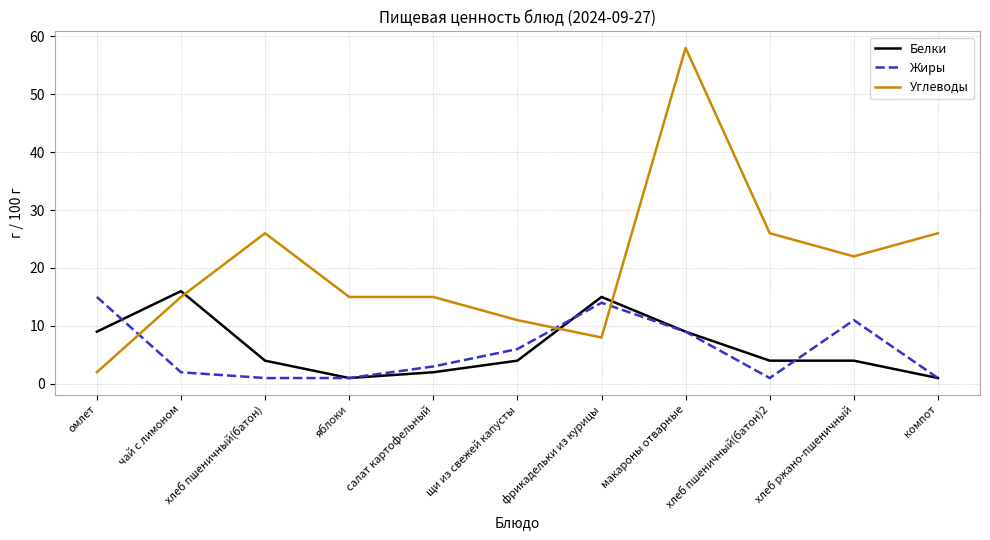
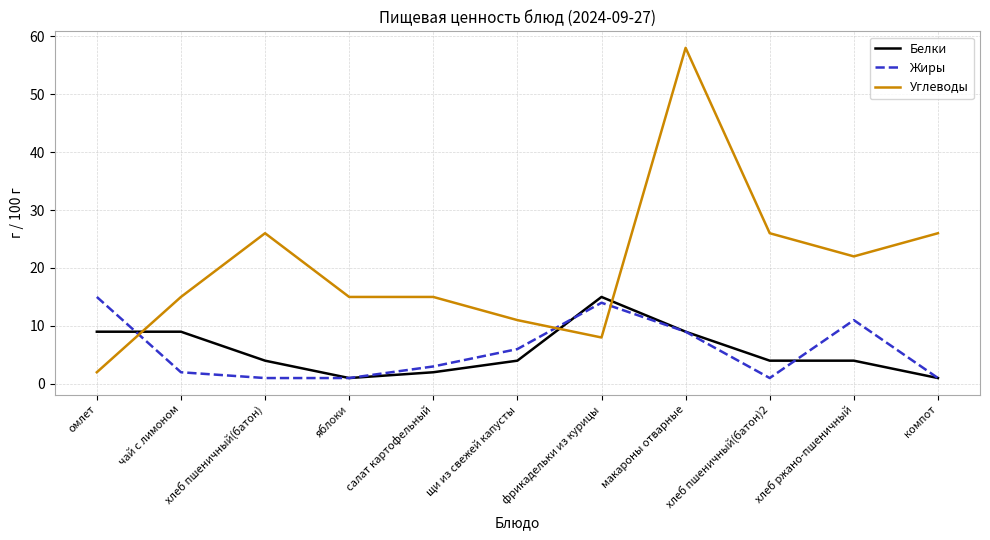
  {
    "Белки": {
      "омлет": 9,
-     "чай с лимоном": 16,
+     "чай с лимоном": 9,
      "хлеб пшеничный(батон)": 4,
      "салат картофельный": 2,
      "щи из свежей капусты": 4,
      "фрикадельки из курицы": 15,
      "хлеб пшеничный(батон)2": 4,
      "хлеб ржано-пшеничный": 4
    },
    "Жиры": {
      "омлет": 15,
      "чай с лимоном": 2,
      "хлеб пшеничный(батон)": 1,
      "салат картофельный": 3,
      "щи из свежей капусты": 6,
      "фрикадельки из курицы": 14,
      "хлеб пшеничный(батон)2": 1,
      "хлеб ржано-пшеничный": 11
    },
    "Углеводы": {
      "омлет": 2,
      "чай с лимоном": 15,
      "хлеб пшеничный(батон)": 26,
      "яблоки": 15,
      "салат картофельный": 15,
      "щи из свежей капусты": 11,
      "фрикадельки из курицы": 8,
      "макароны отварные": 58,
      "хлеб пшеничный(батон)2": 26,
      "хлеб ржано-пшеничный": 22,
      "компот": 26
    }
  }
